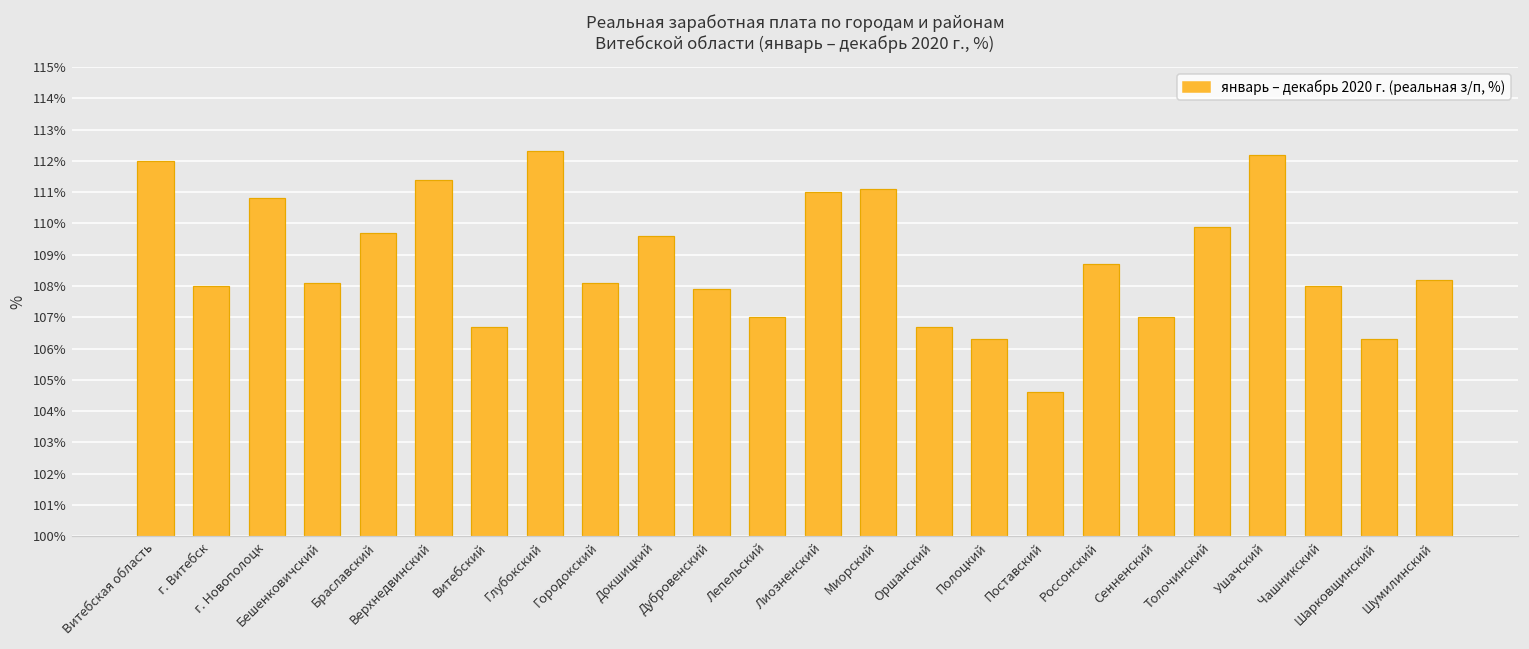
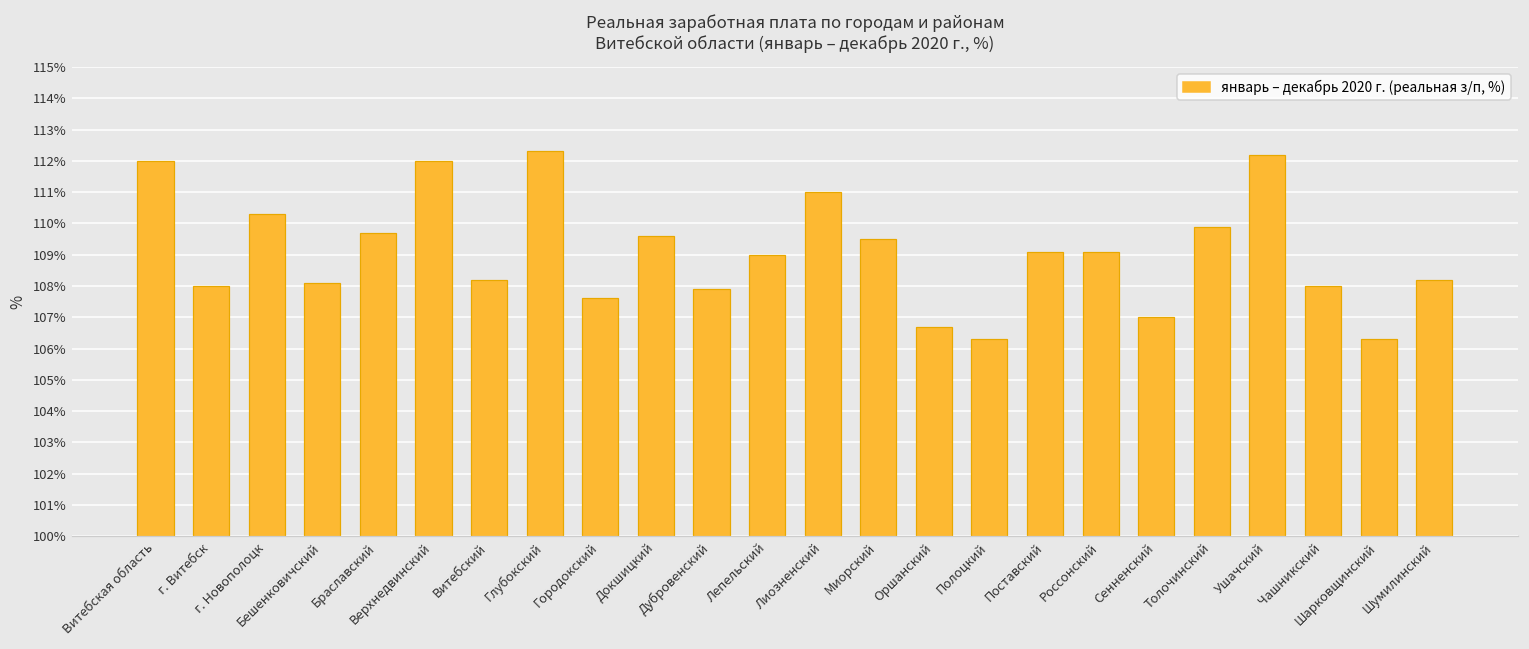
  {
    "Витебская область": "112.0%",
    "г. Витебск": "108.0%",
-   "г. Новополоцк": "110.8%",
+   "г. Новополоцк": "110.3%",
    "Бешенковичский": "108.1%",
    "Браславский": "109.7%",
-   "Верхнедвинский": "111.4%",
-   "Витебский": "106.7%",
+   "Верхнедвинский": "112.0%",
+   "Витебский": "108.2%",
    "Глубокский": "112.3%",
-   "Городокский": "108.1%",
+   "Городокский": "107.6%",
    "Докшицкий": "109.6%",
    "Дубровенский": "107.9%",
-   "Лепельский": "107%",
+   "Лепельский": "109%",
    "Лиозненский": "111.0%",
-   "Миорский": "111.1%",
+   "Миорский": "109.5%",
    "Оршанский": "106.7%",
    "Полоцкий": "106.3%",
-   "Поставский": "104.6%",
-   "Россонский": "108.7%",
+   "Поставский": "109.1%",
+   "Россонский": "109.1%",
    "Сенненский": "107.0%",
    "Толочинский": "109.9%",
    "Ушачский": "112.2%",
    "Чашникский": "108.0%",
    "Шарковщинский": "106.3%",
    "Шумилинский": "108.2%"
  }
